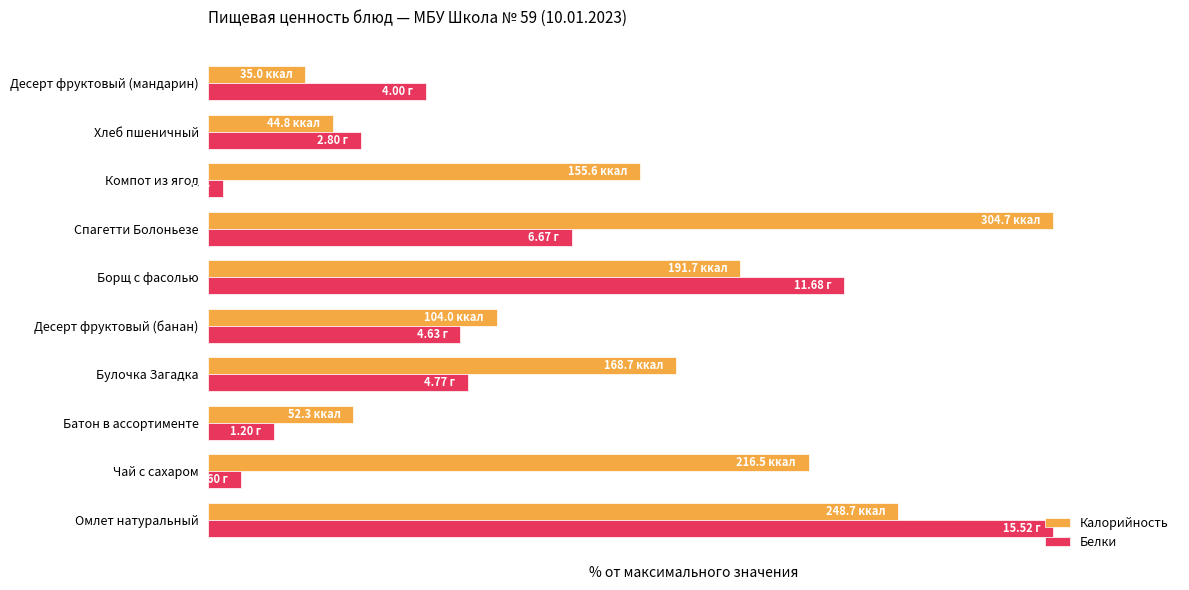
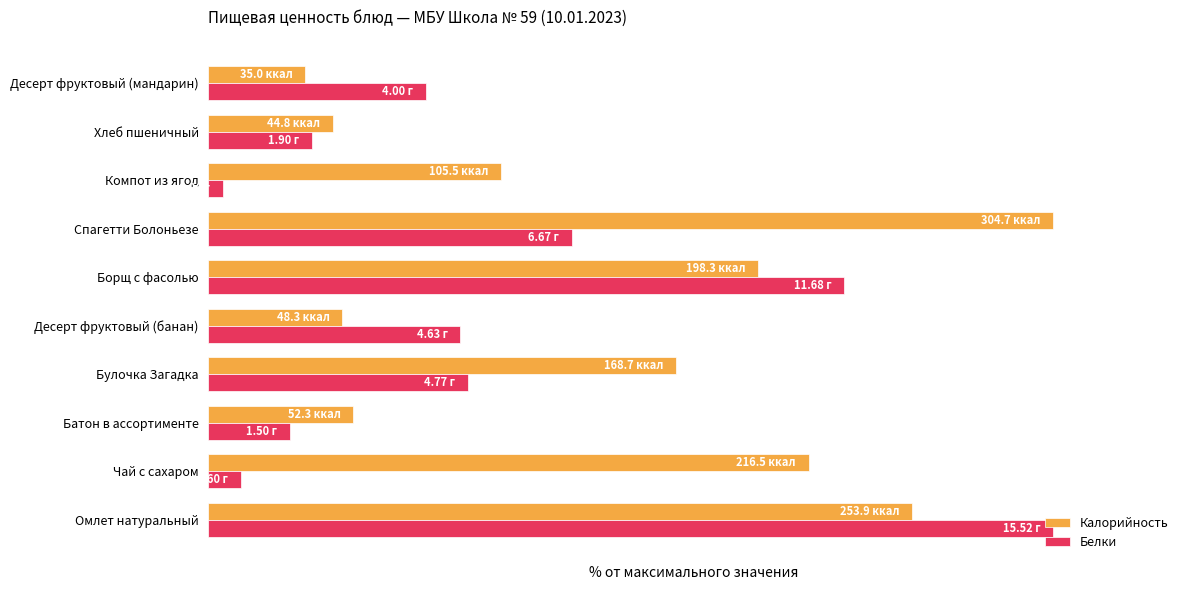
  {
    "Калорийность": {
-     "Компот из ягод": 155.6,
-     "Борщ с фасолью": 191.7,
-     "Десерт фруктовый (банан)": 104.0,
-     "Омлет натуральный": 248.7
+     "Компот из ягод": 105.5,
+     "Борщ с фасолью": 198.3,
+     "Десерт фруктовый (банан)": 48.3,
+     "Омлет натуральный": 253.9
    },
    "Белки": {
-     "Хлеб пшеничный": 2.80,
-     "Батон в ассортименте": 1.20
+     "Хлеб пшеничный": 1.90,
+     "Батон в ассортименте": 1.50
    }
  }
